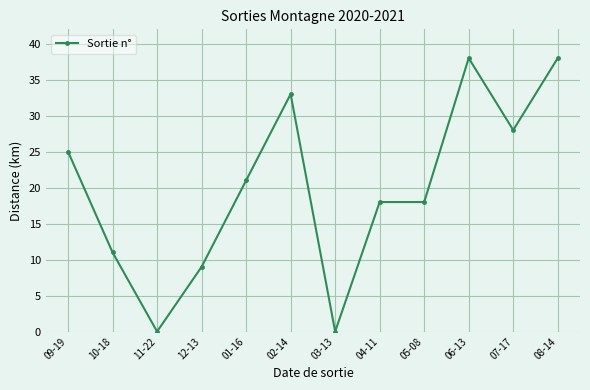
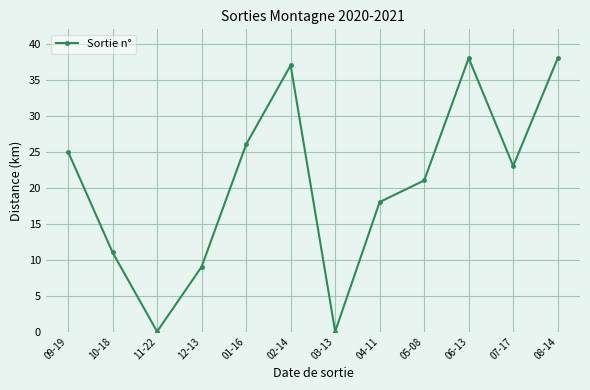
  {
    "09-19": 25,
    "10-18": 11,
    "11-22": 0,
    "12-13": 9,
-   "01-16": 21,
-   "02-14": 33,
+   "01-16": 26,
+   "02-14": 37,
    "03-13": 0,
    "04-11": 18,
-   "05-08": 18,
+   "05-08": 21,
    "06-13": 38,
-   "07-17": 28,
+   "07-17": 23,
    "08-14": 38
  }
